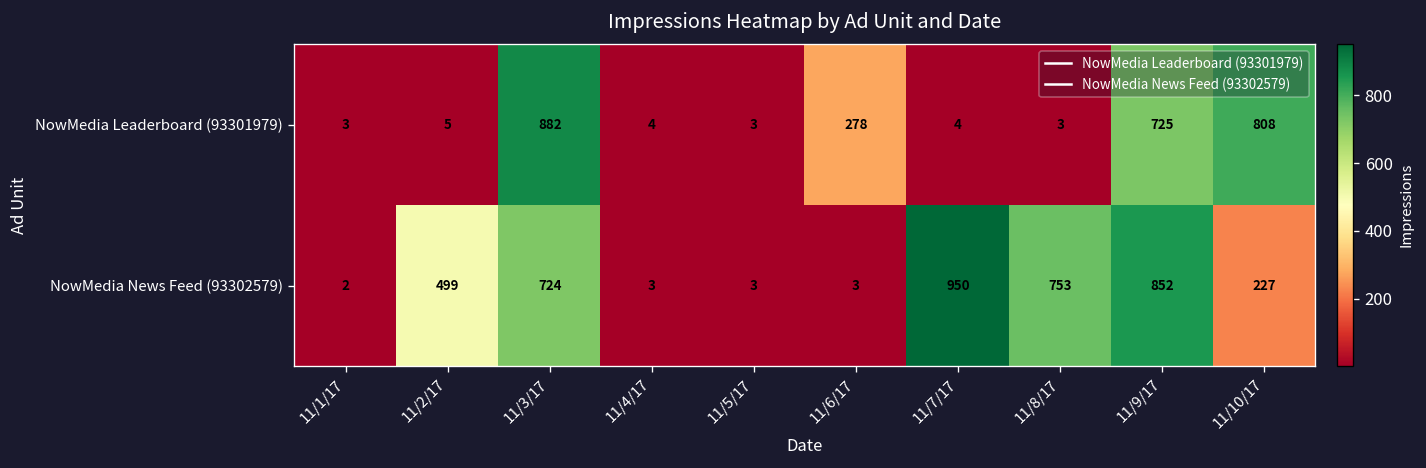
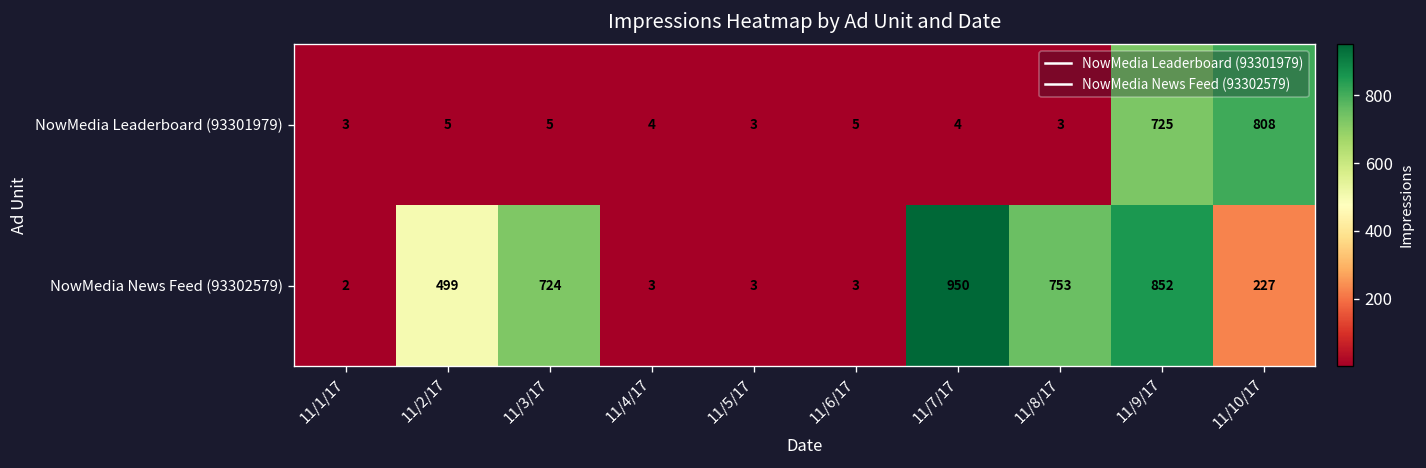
  {
    "NowMedia Leaderboard (93301979)": {
      "11/1/17": 3,
      "11/2/17": 5,
-     "11/3/17": 882,
+     "11/3/17": 5,
      "11/4/17": 4,
      "11/5/17": 3,
-     "11/6/17": 278,
+     "11/6/17": 5,
      "11/7/17": 4,
      "11/8/17": 3,
      "11/9/17": 725,
      "11/10/17": 808
    },
    "NowMedia News Feed (93302579)": {
      "11/1/17": 2,
      "11/2/17": 499,
      "11/3/17": 724,
      "11/4/17": 3,
      "11/5/17": 3,
      "11/6/17": 3,
      "11/7/17": 950,
      "11/8/17": 753,
      "11/9/17": 852,
      "11/10/17": 227
    }
  }
